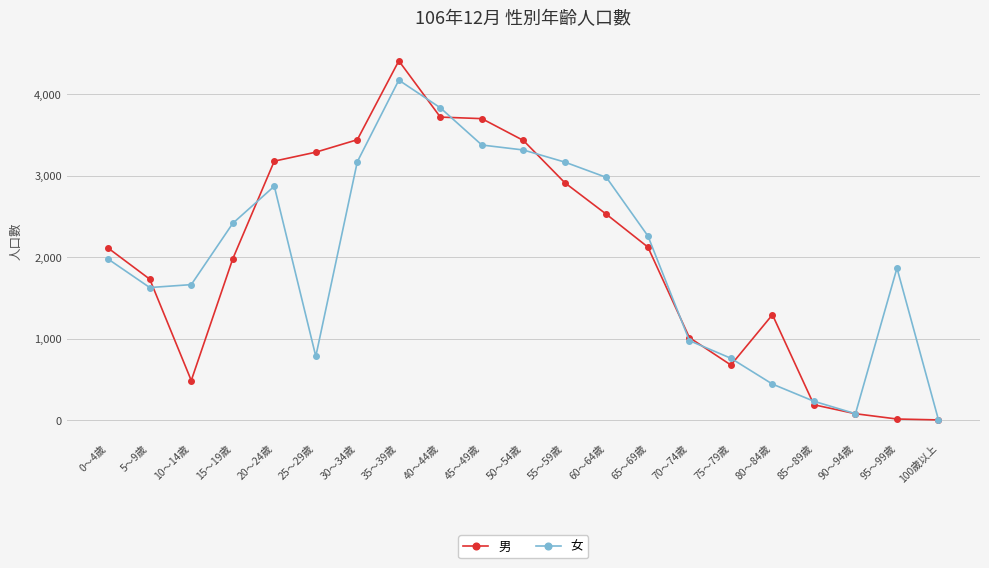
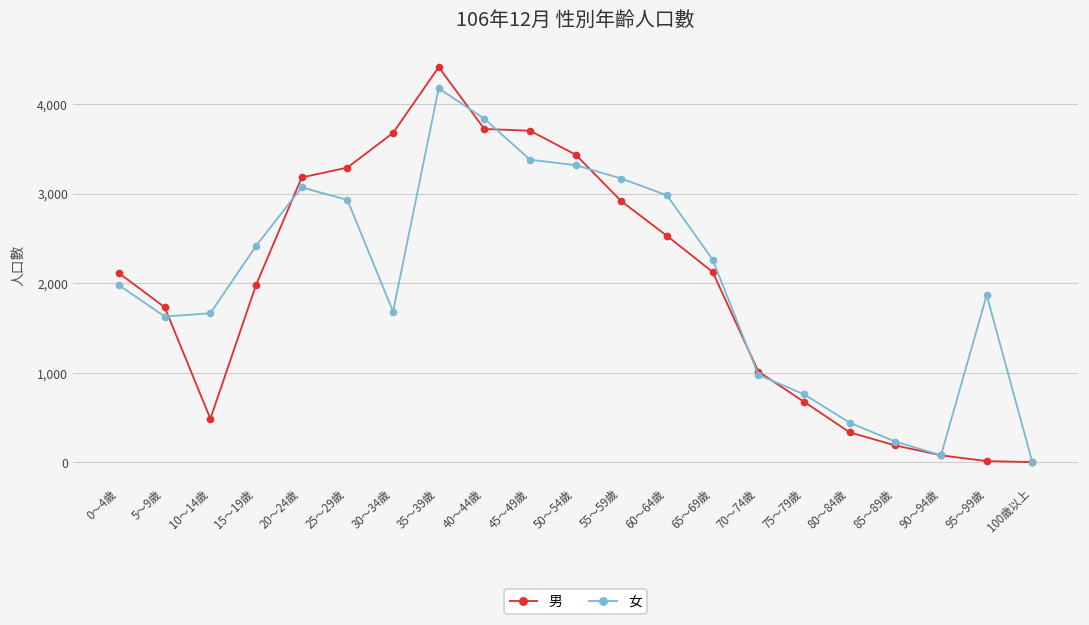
  {
    "男": {
      "0～4歲": "2,100",
      "5～9歲": "1,700",
      "10～14歲": "500",
      "15～19歲": "2,000",
      "20～24歲": "3,200",
      "25～29歲": "3,300",
-     "30～34歲": "3,400",
+     "30～34歲": "3,700",
      "35～39歲": "4,400",
      "40～44歲": "3,700",
      "45～49歲": "3,700",
      "50～54歲": "3,400",
      "55～59歲": "2,900",
      "60～64歲": "2,500",
      "65～69歲": "2,100",
      "70～74歲": "1,000",
      "75～79歲": "700",
-     "80～84歲": "1,300",
+     "80～84歲": "300",
      "85～89歲": "200",
      "95～99歲": "0"
    },
    "女": {
      "0～4歲": "2,000",
      "5～9歲": "1,600",
      "10～14歲": "1,700",
      "15～19歲": "2,400",
-     "20～24歲": "2,900",
-     "25～29歲": "800",
-     "30～34歲": "3,200",
+     "20～24歲": "3,100",
+     "25～29歲": "2,900",
+     "30～34歲": "1,700",
      "35～39歲": "4,200",
      "40～44歲": "3,800",
      "45～49歲": "3,400",
      "50～54歲": "3,300",
      "55～59歲": "3,200",
      "60～64歲": "3,000",
      "65～69歲": "2,300",
      "70～74歲": "1,000",
      "75～79歲": "800",
      "80～84歲": "400",
      "85～89歲": "200",
      "95～99歲": "1,900"
    }
  }
